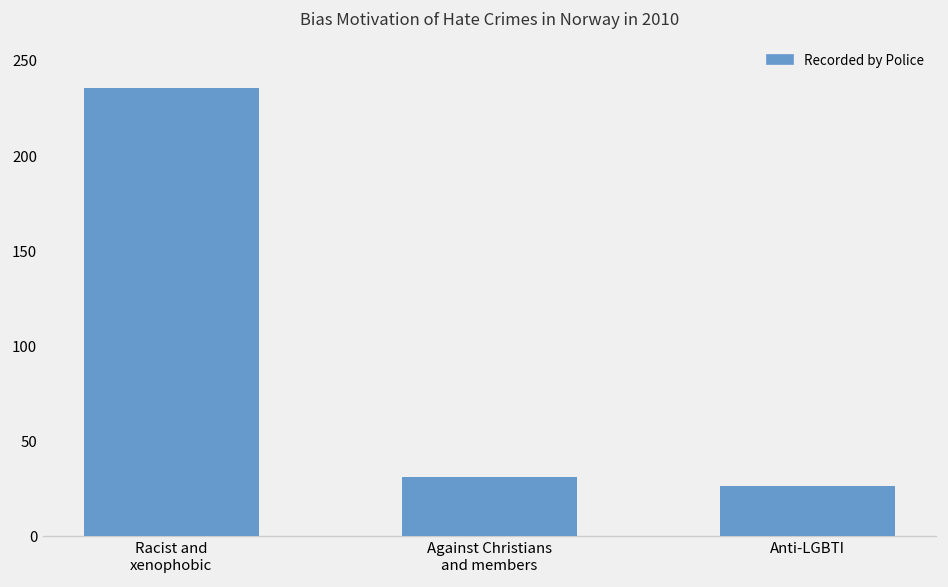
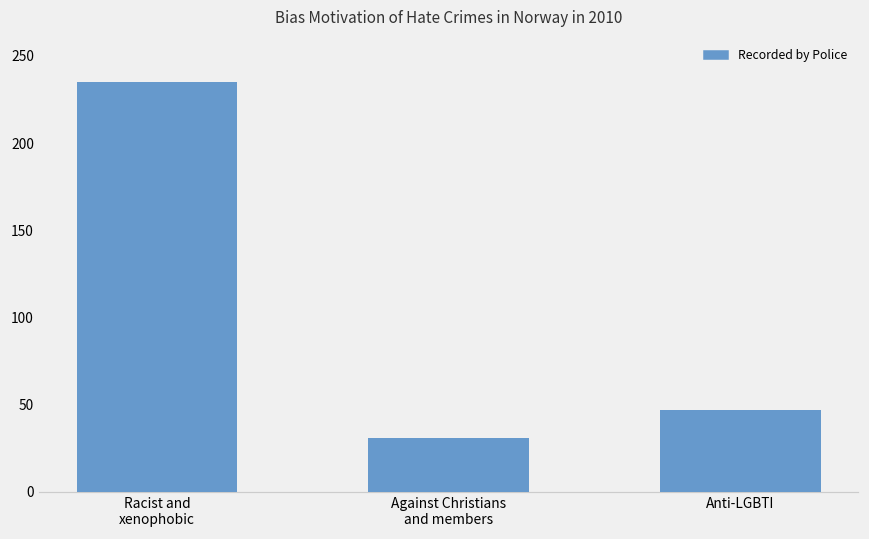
  {
    "Racist and xenophobic": 235,
    "Against Christians and members": 31,
-   "Anti-LGBTI": 26
+   "Anti-LGBTI": 47
  }
